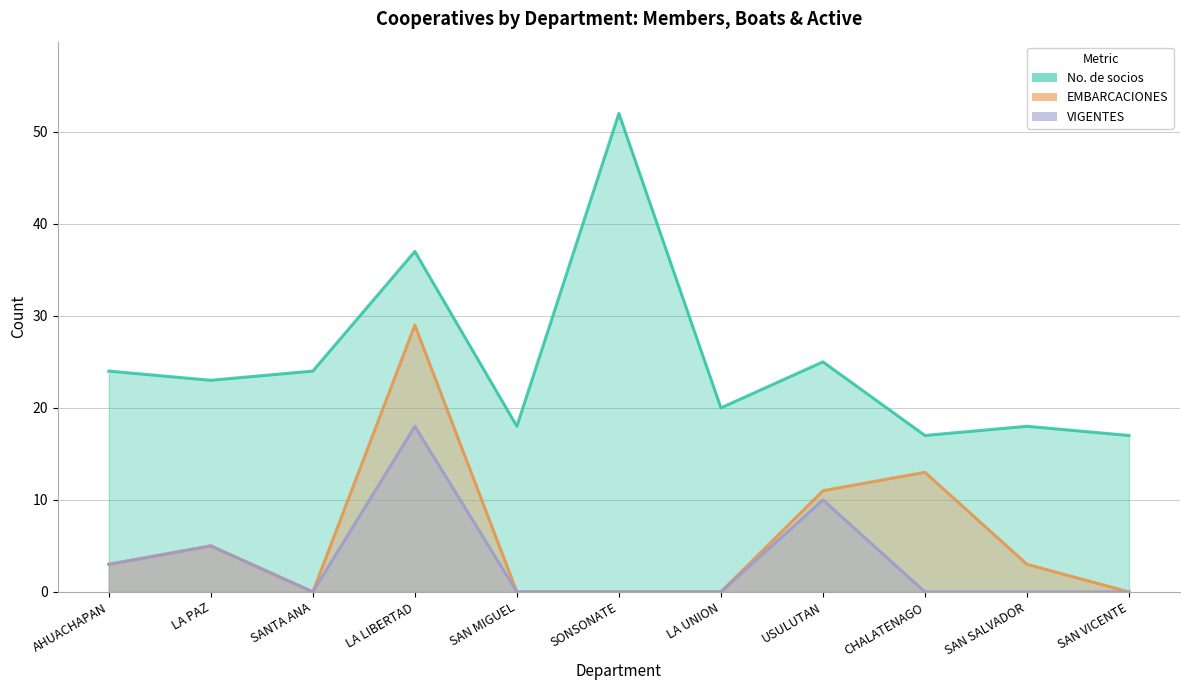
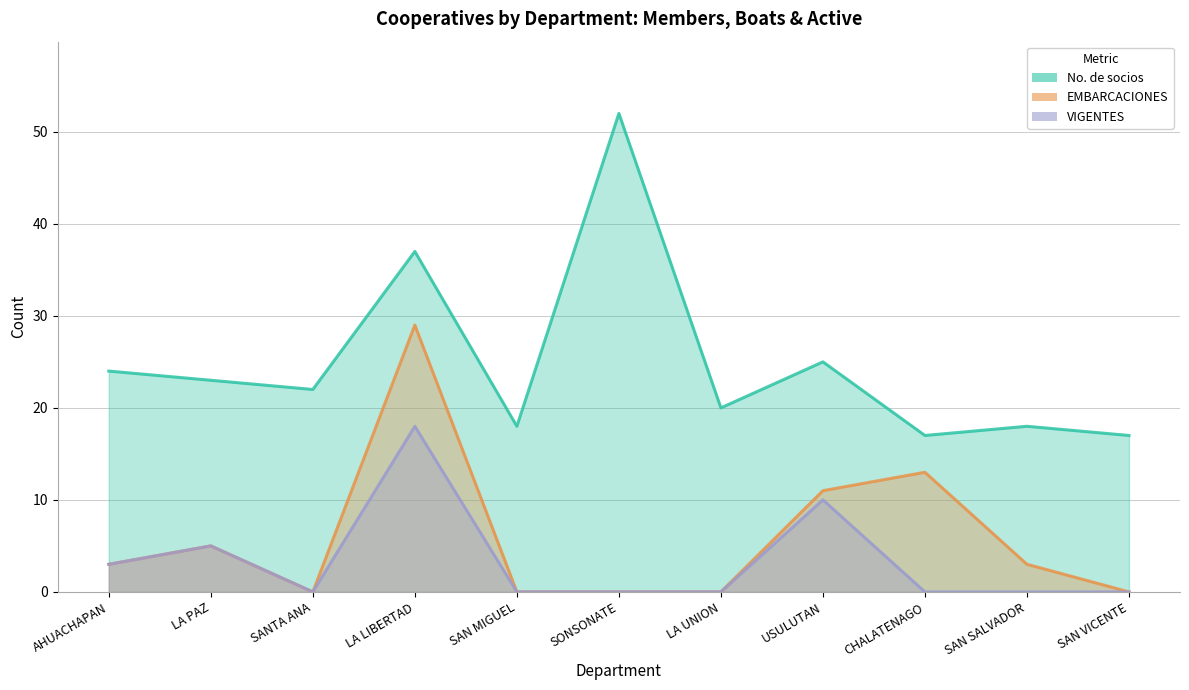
  {
    "No. de socios": {
      "AHUACHAPAN": 24,
      "LA PAZ": 23,
-     "SANTA ANA": 24,
+     "SANTA ANA": 22,
      "LA LIBERTAD": 37,
      "SAN MIGUEL": 18,
      "SONSONATE": 52,
      "LA UNION": 20,
      "USULUTAN": 25,
      "CHALATENAGO": 17,
      "SAN SALVADOR": 18,
      "SAN VICENTE": 17
    },
    "EMBARCACIONES": {
      "LA LIBERTAD": 29,
      "USULUTAN": 11,
      "CHALATENAGO": 13,
      "SAN SALVADOR": 3
    },
    "VIGENTES": {
      "LA LIBERTAD": 18,
      "USULUTAN": 10,
      "CHALATENAGO": 0,
      "SAN SALVADOR": 0
    }
  }
